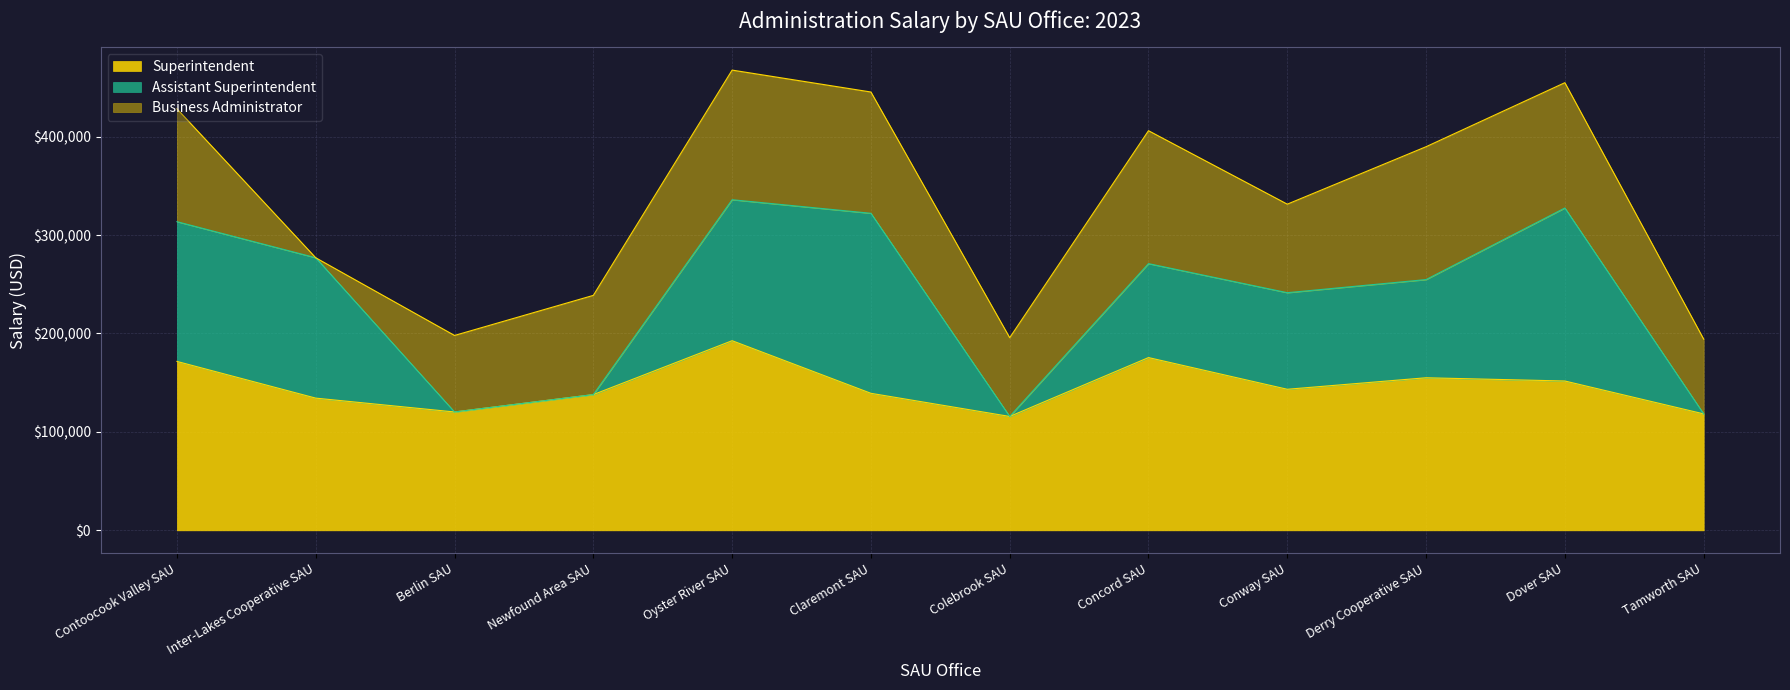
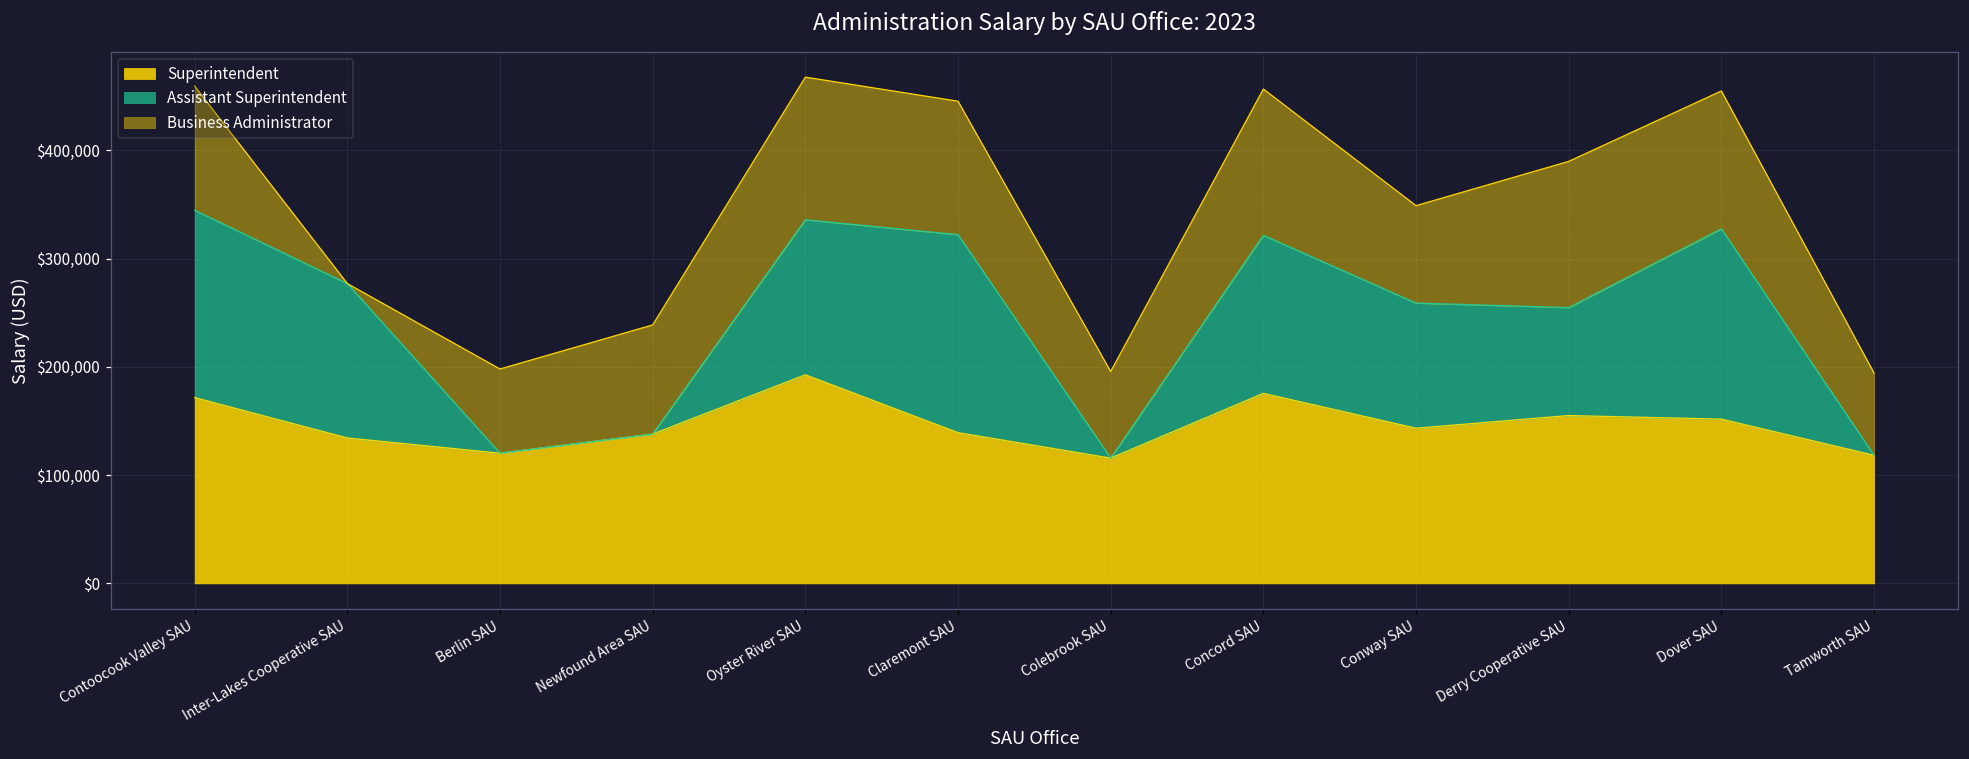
  {
    "Assistant Superintendent": {
-     "Contoocook Valley SAU": "$140,000",
+     "Contoocook Valley SAU": "$170,000",
      "Oyster River SAU": "$140,000",
      "Claremont SAU": "$180,000",
-     "Concord SAU": "$100,000",
-     "Conway SAU": "$100,000",
+     "Concord SAU": "$150,000",
+     "Conway SAU": "$120,000",
      "Derry Cooperative SAU": "$100,000",
      "Dover SAU": "$180,000"
    }
  }
